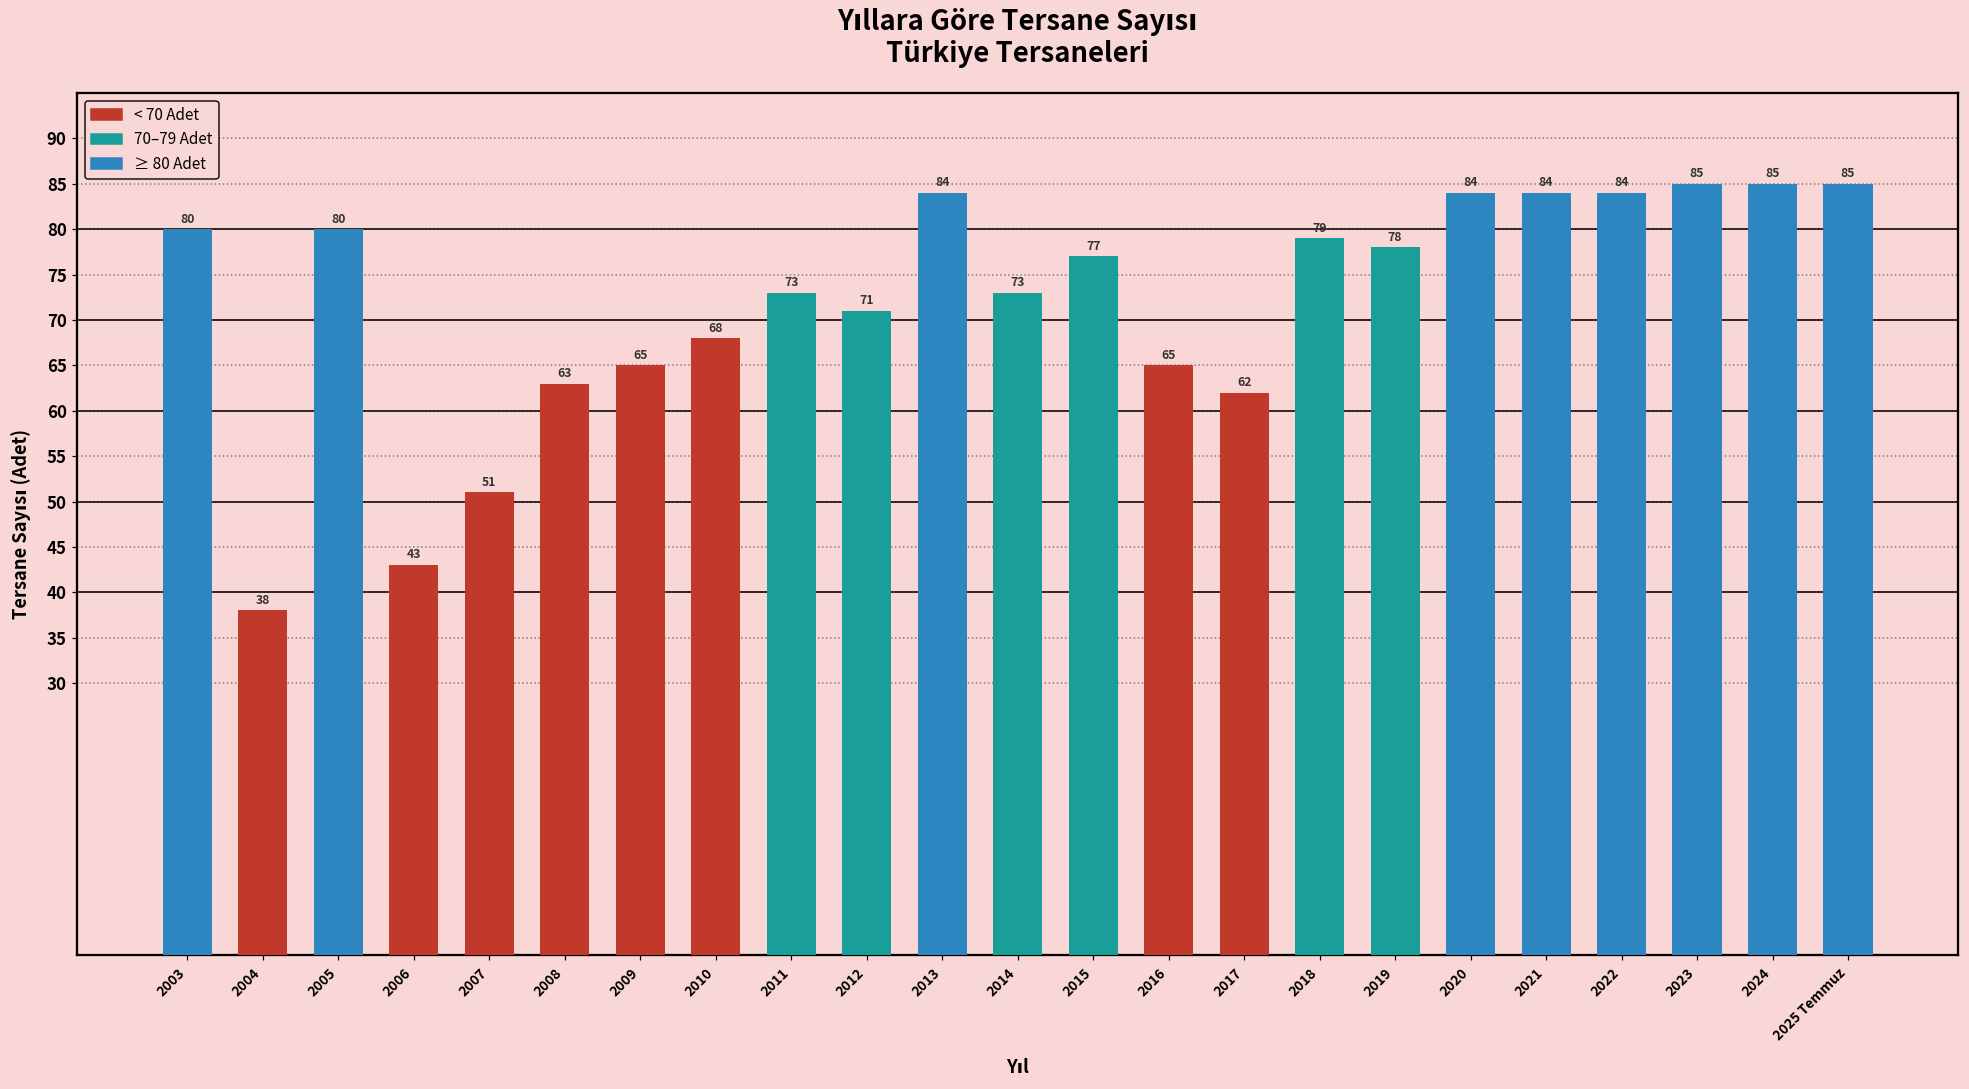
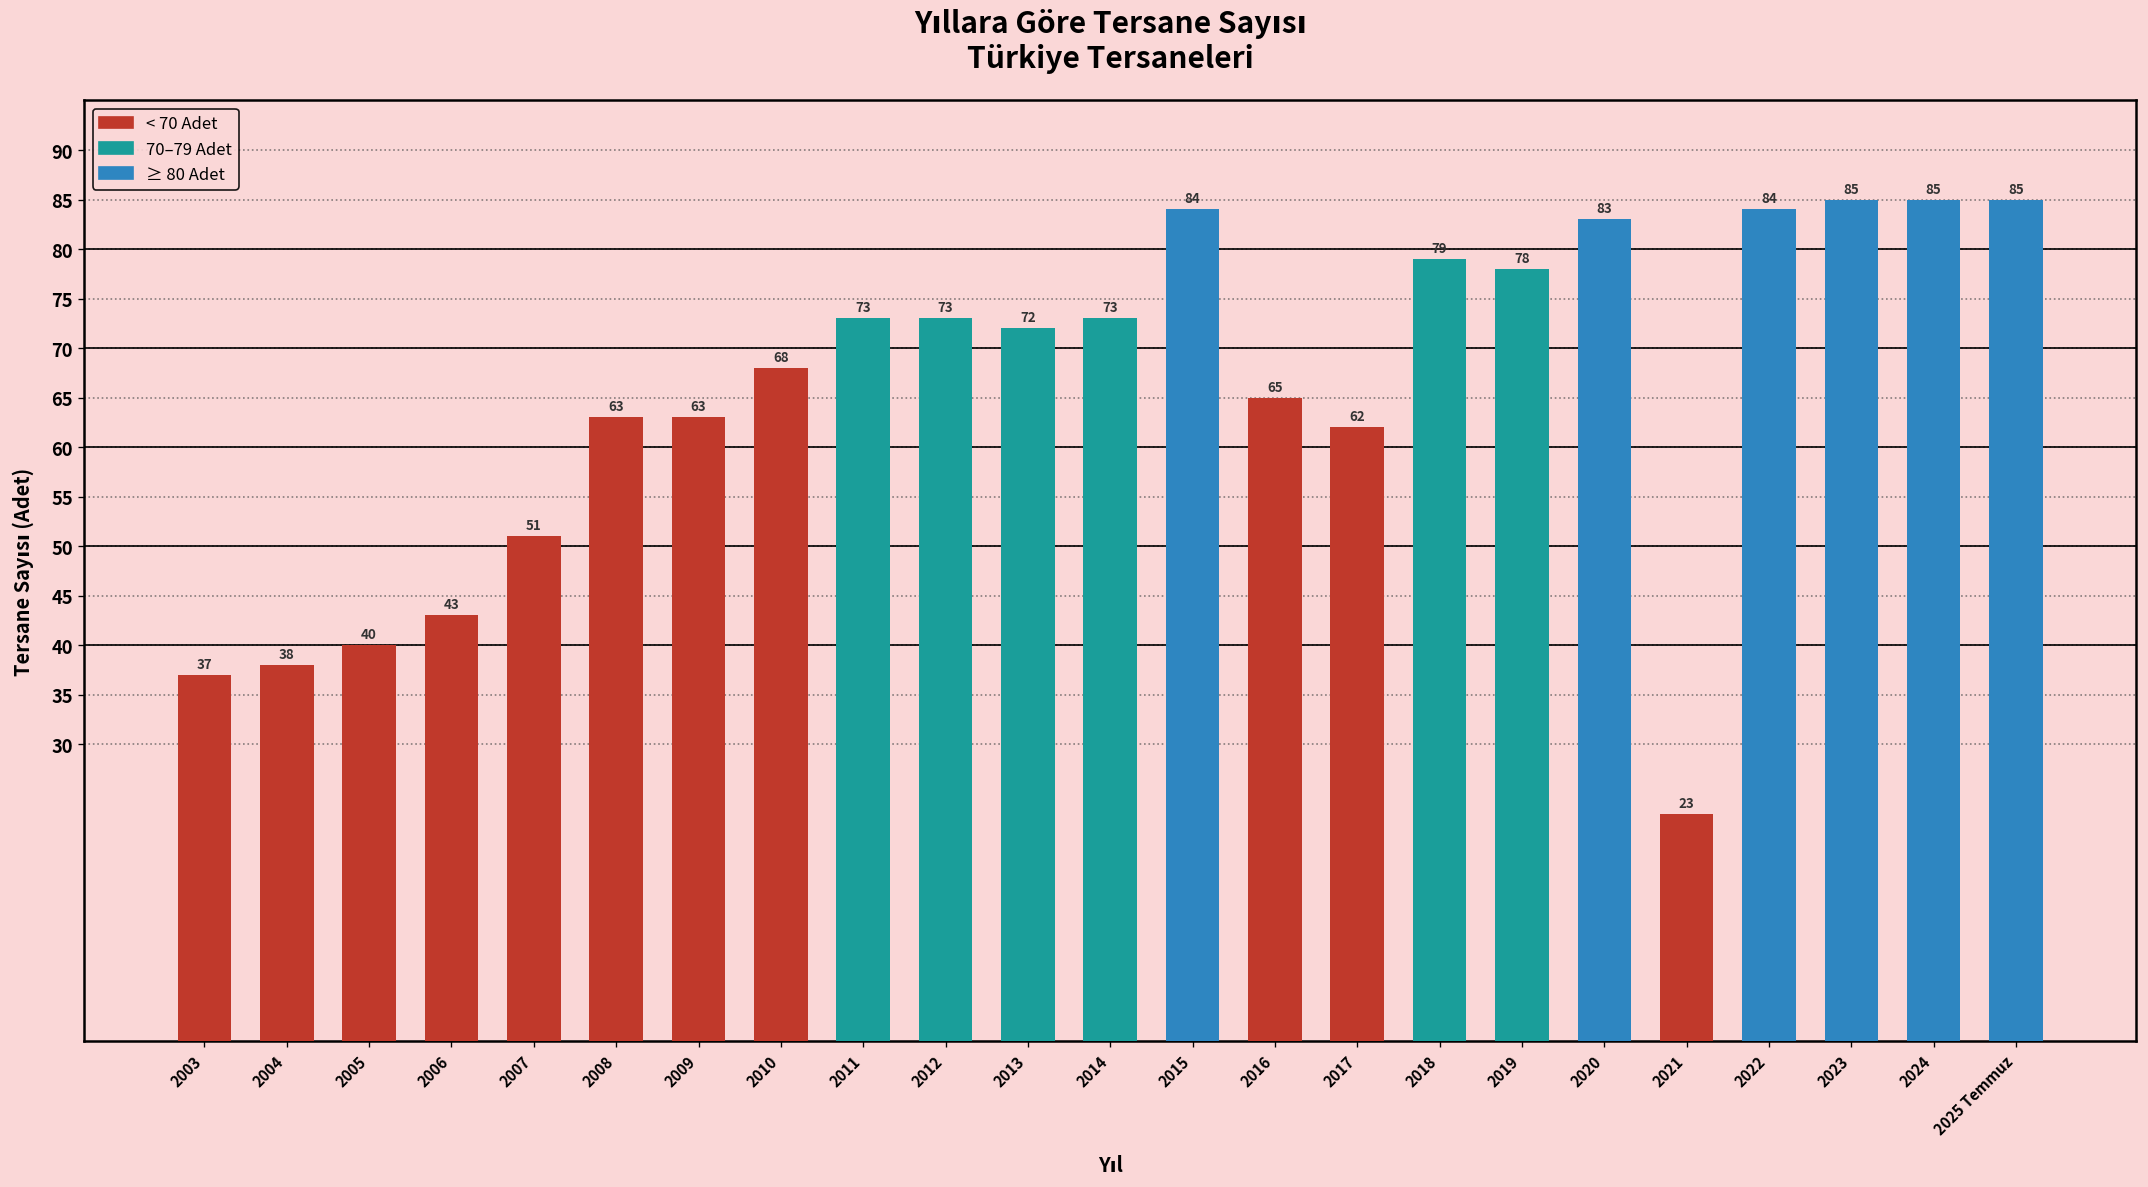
  {
-   "2003": 80,
+   "2003": 37,
    "2004": 38,
-   "2005": 80,
+   "2005": 40,
    "2006": 43,
    "2007": 51,
    "2008": 63,
-   "2009": 65,
+   "2009": 63,
    "2010": 68,
    "2011": 73,
-   "2012": 71,
-   "2013": 84,
+   "2012": 73,
+   "2013": 72,
    "2014": 73,
-   "2015": 77,
+   "2015": 84,
    "2016": 65,
    "2017": 62,
    "2018": 79,
    "2019": 78,
-   "2020": 84,
-   "2021": 84,
+   "2020": 83,
+   "2021": 23,
    "2022": 84,
    "2023": 85,
    "2024": 85,
    "2025 Temmuz": 85
  }
